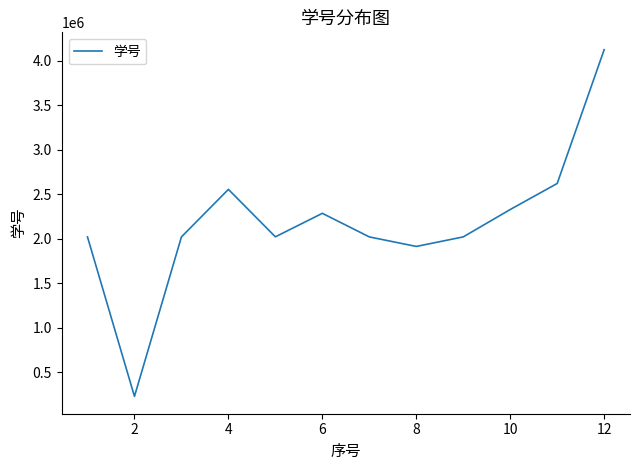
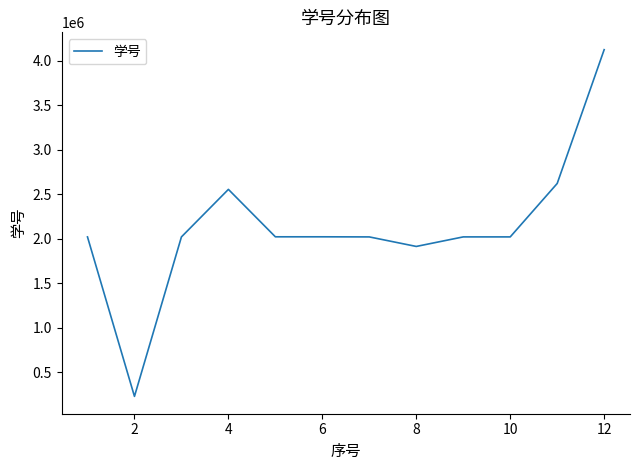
  {
    "2": 200000,
    "4": 2600000,
-   "6": 2300000,
+   "6": 2000000,
    "8": 1900000,
-   "10": 2300000,
+   "10": 2000000,
    "12": 4100000
  }
